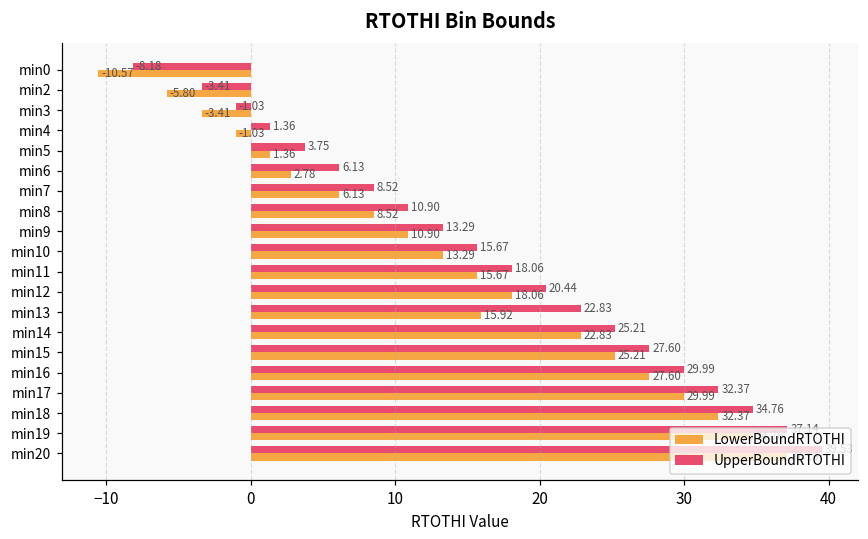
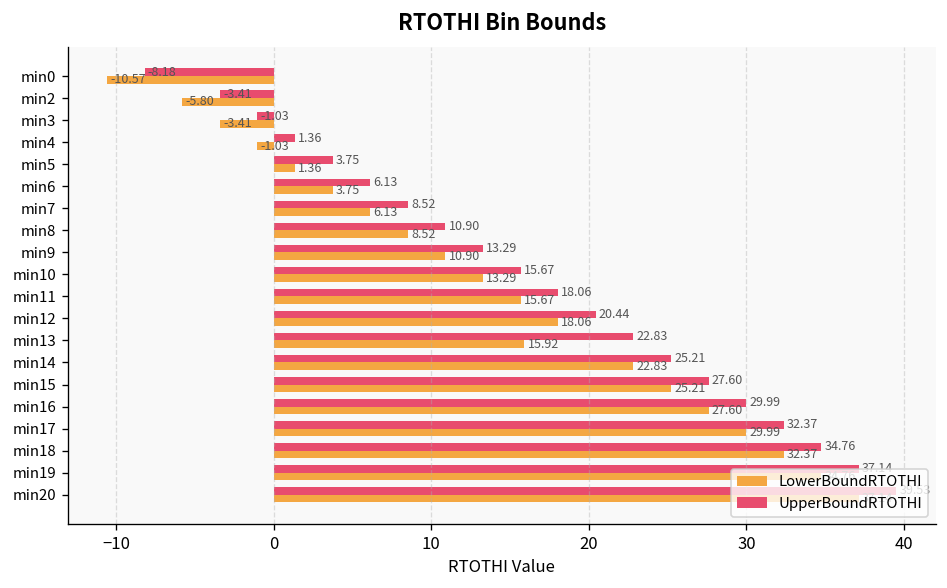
  {
    "LowerBoundRTOTHI": {
      "min0": -10.57,
      "min2": -5.80,
      "min3": -3.41,
      "min4": -1.03,
      "min5": 1.36,
-     "min6": 2.78,
+     "min6": 3.75,
      "min7": 6.13,
      "min8": 8.52,
      "min9": 10.90,
      "min10": 13.29,
      "min11": 15.67,
      "min12": 18.06,
      "min13": 15.92,
      "min14": 22.83,
      "min15": 25.21,
      "min16": 27.60,
      "min17": 29.99,
      "min18": 32.37
    },
    "UpperBoundRTOTHI": {
      "min0": -8.18,
      "min2": -3.41,
      "min3": -1.03,
      "min4": 1.36,
      "min5": 3.75,
      "min6": 6.13,
      "min7": 8.52,
      "min8": 10.90,
      "min9": 13.29,
      "min10": 15.67,
      "min11": 18.06,
      "min12": 20.44,
      "min13": 22.83,
      "min14": 25.21,
      "min15": 27.60,
      "min16": 29.99,
      "min17": 32.37,
      "min18": 34.76
    }
  }
